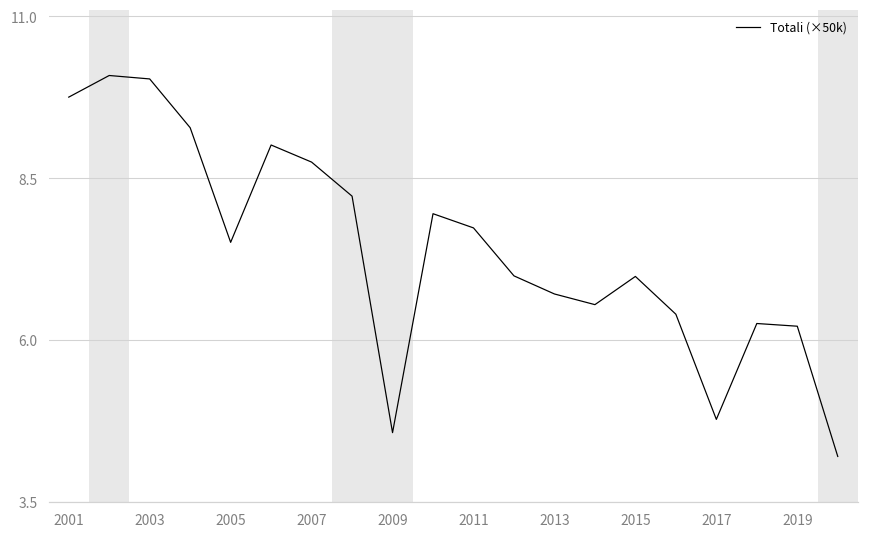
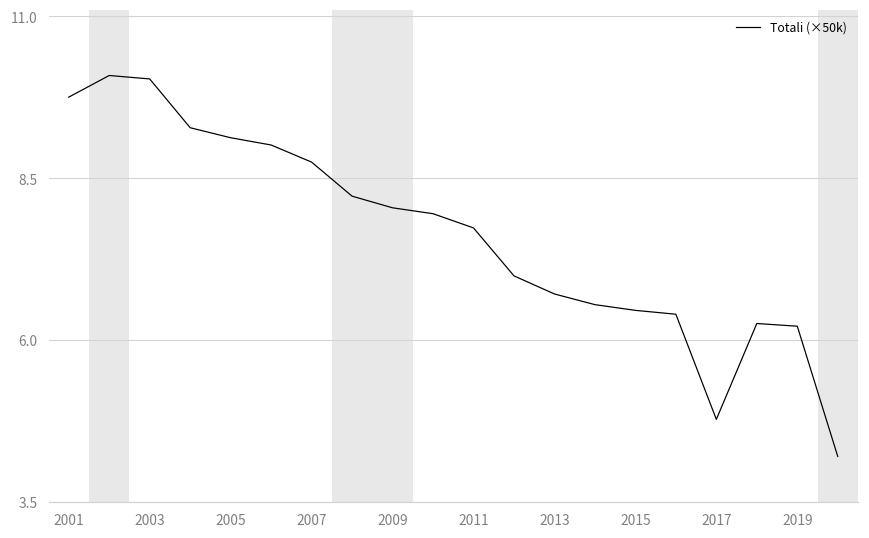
  {
    "2001": 9.8,
    "2003": 10.0,
-   "2005": 7.5,
+   "2005": 9.1,
    "2007": 8.7,
-   "2009": 4.6,
+   "2009": 8.0,
    "2011": 7.7,
    "2013": 6.7,
-   "2015": 7.0,
+   "2015": 6.5,
    "2017": 4.8,
    "2019": 6.2
  }
